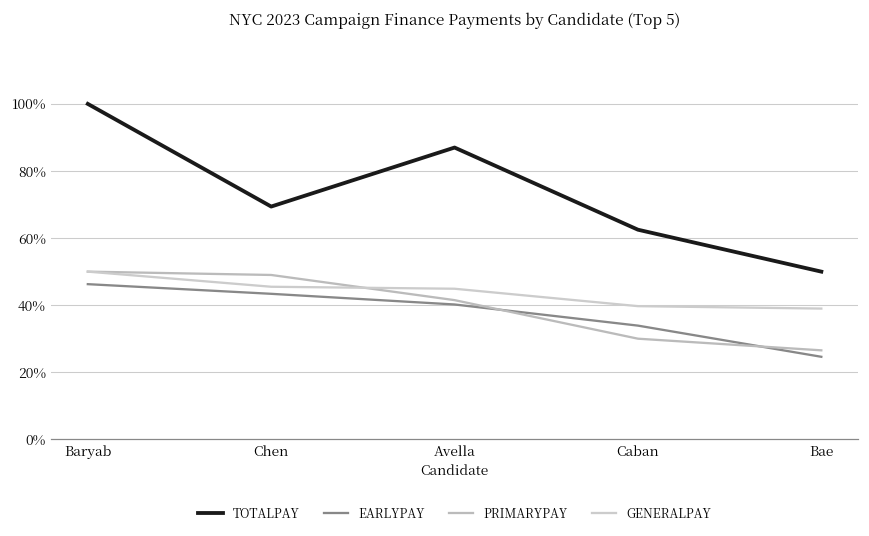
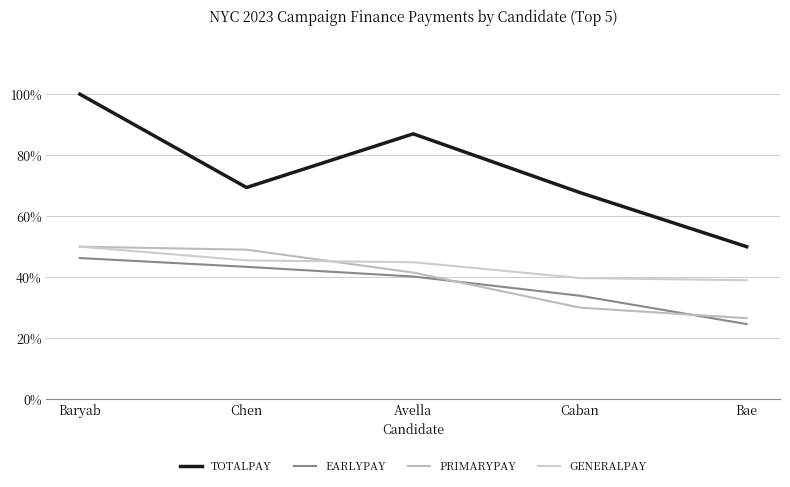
  {
    "TOTALPAY": {
      "Baryab": "100%",
      "Chen": "69%",
      "Avella": "87%",
-     "Caban": "63%",
+     "Caban": "68%",
      "Bae": "50%"
    },
    "EARLYPAY": {
      "Baryab": "46%",
      "Chen": "43%",
      "Avella": "40%",
      "Caban": "34%",
      "Bae": "25%"
    }
  }
